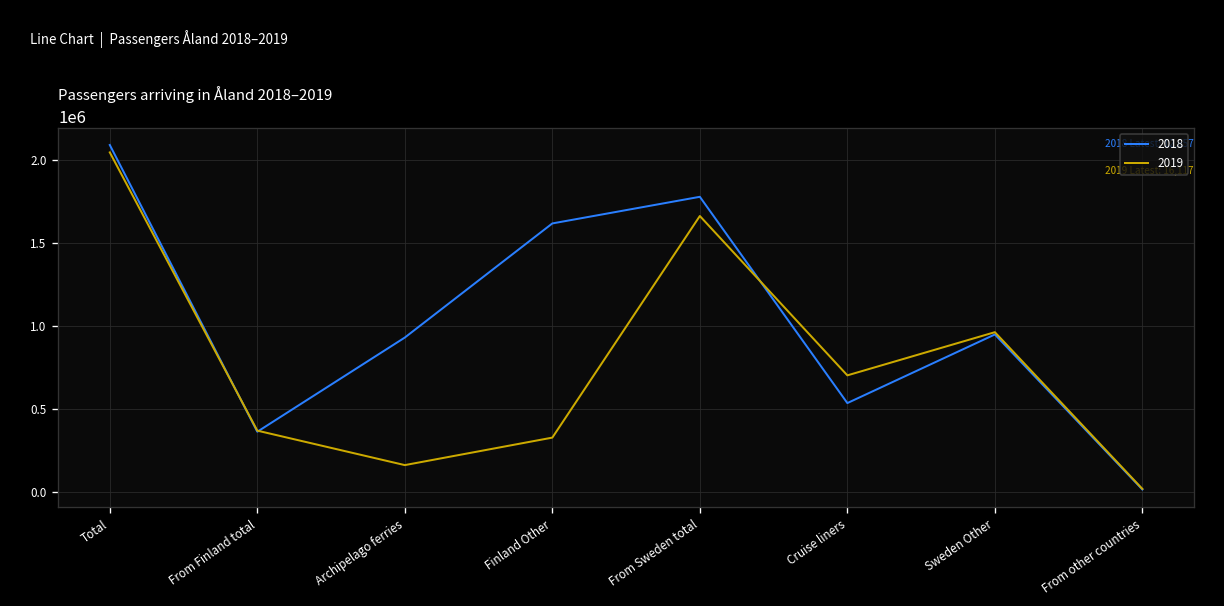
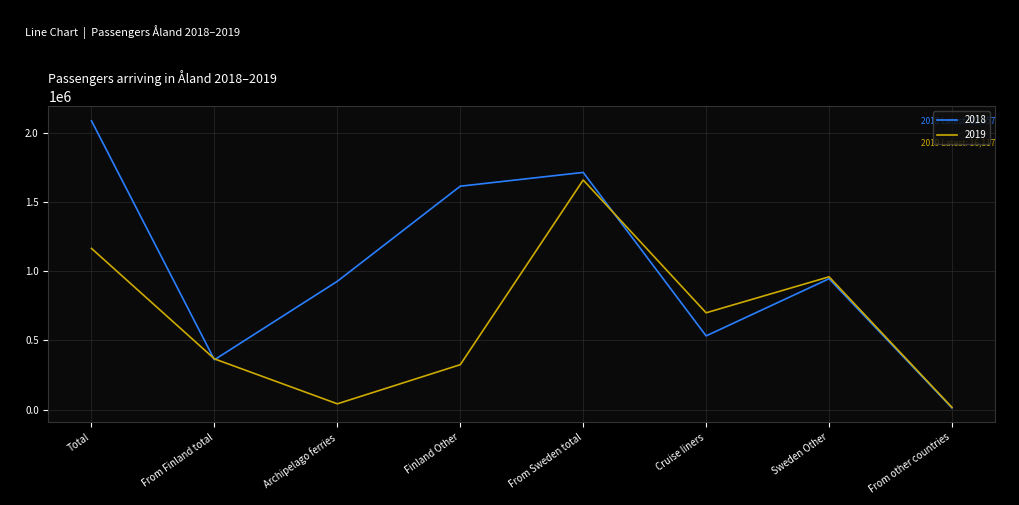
  {
    "2018": {
      "Total": 2090000,
      "Archipelago ferries": 930000,
      "Finland Other": 1620000,
-     "From Sweden total": 1780000,
+     "From Sweden total": 1720000,
      "Cruise liners": 530000
    },
    "2019": {
-     "Total": 2040000,
-     "Archipelago ferries": 160000,
+     "Total": 1170000,
+     "Archipelago ferries": 40000,
      "Finland Other": 330000,
      "From Sweden total": 1660000,
      "Cruise liners": 700000
    }
  }
